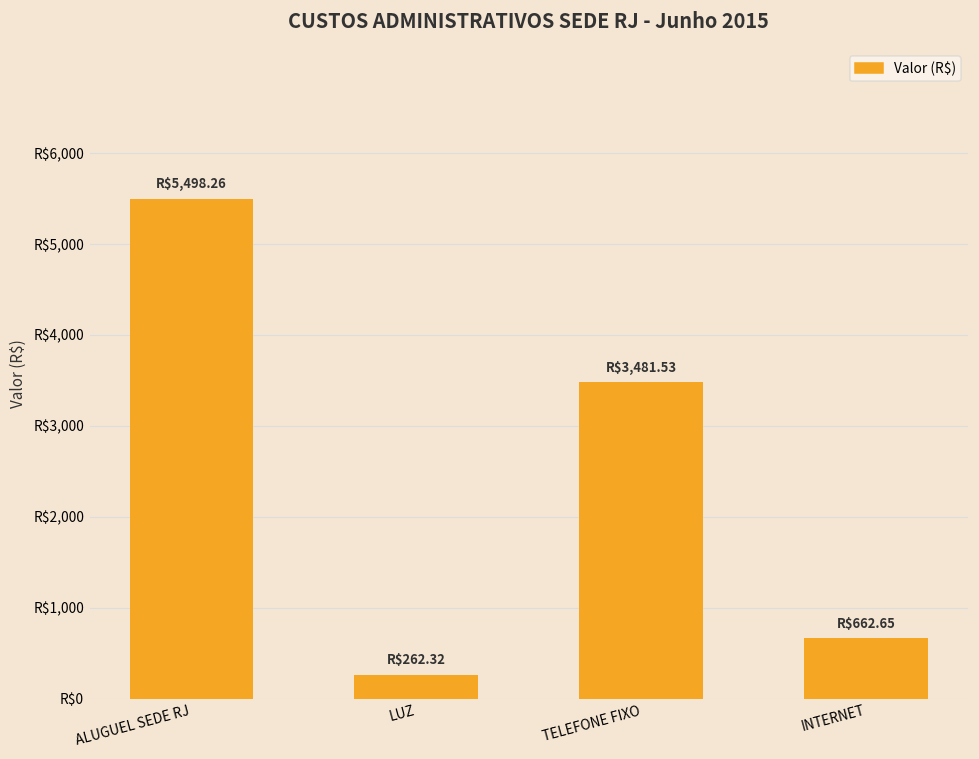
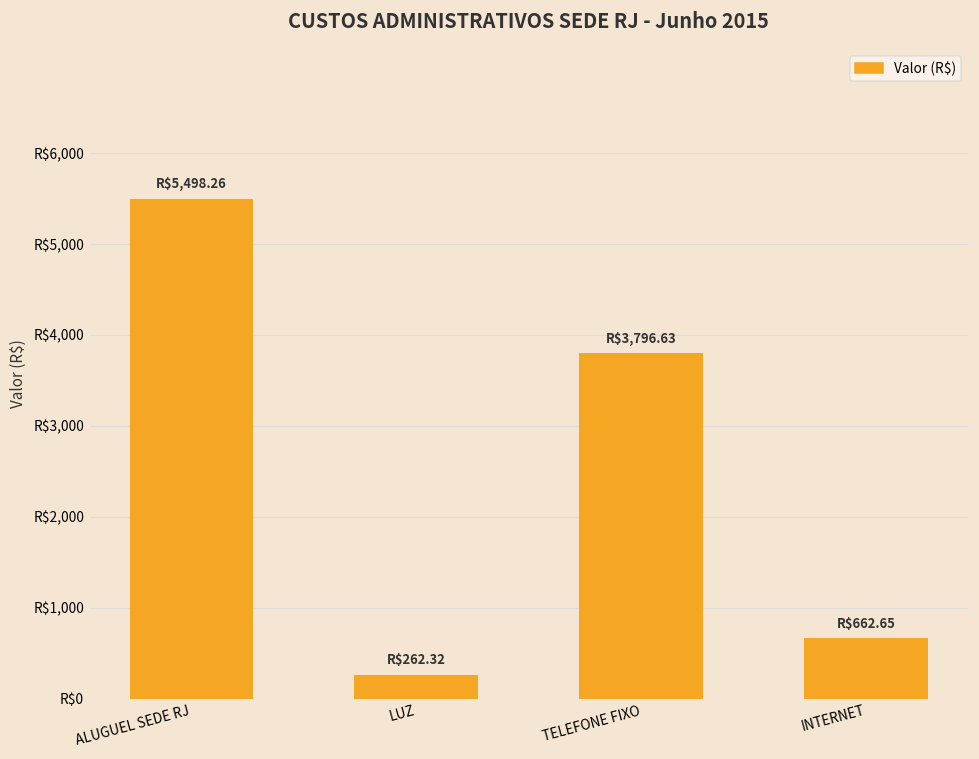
  {
    "ALUGUEL SEDE RJ": "$5,498.26",
    "LUZ": "$262.32",
-   "TELEFONE FIXO": "$3,481.53",
+   "TELEFONE FIXO": "$3,796.63",
    "INTERNET": "$662.65"
  }
